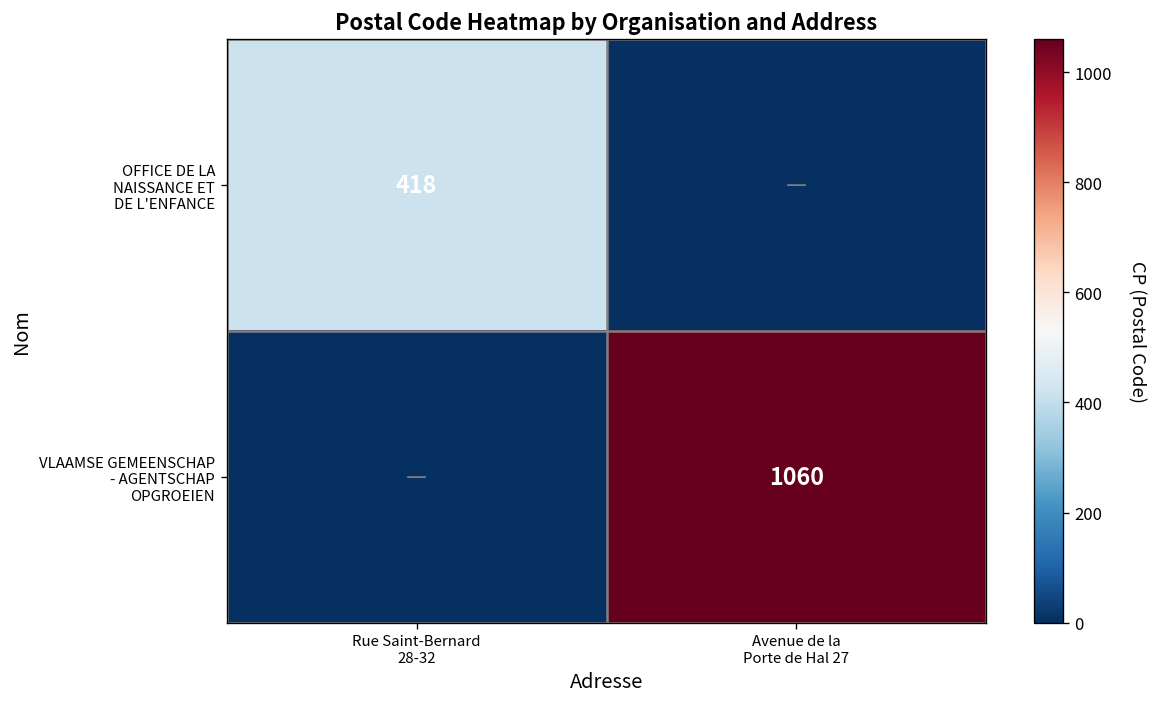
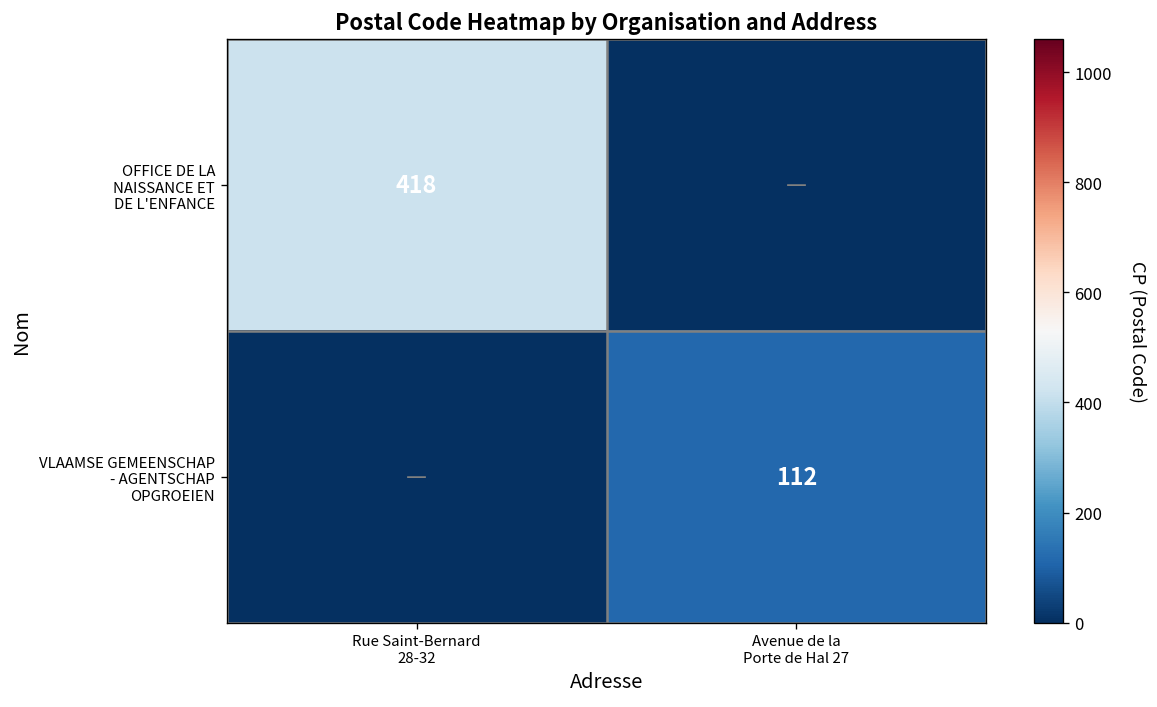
  {
    "OFFICE DE LA NAISSANCE ET DE L'ENFANCE": {
      "Rue Saint-Bernard 28-32": 418
    },
    "VLAAMSE GEMEENSCHAP - AGENTSCHAP OPGROEIEN": {
-     "Avenue de la Porte de Hal 27": 1060
+     "Avenue de la Porte de Hal 27": 112
    }
  }
